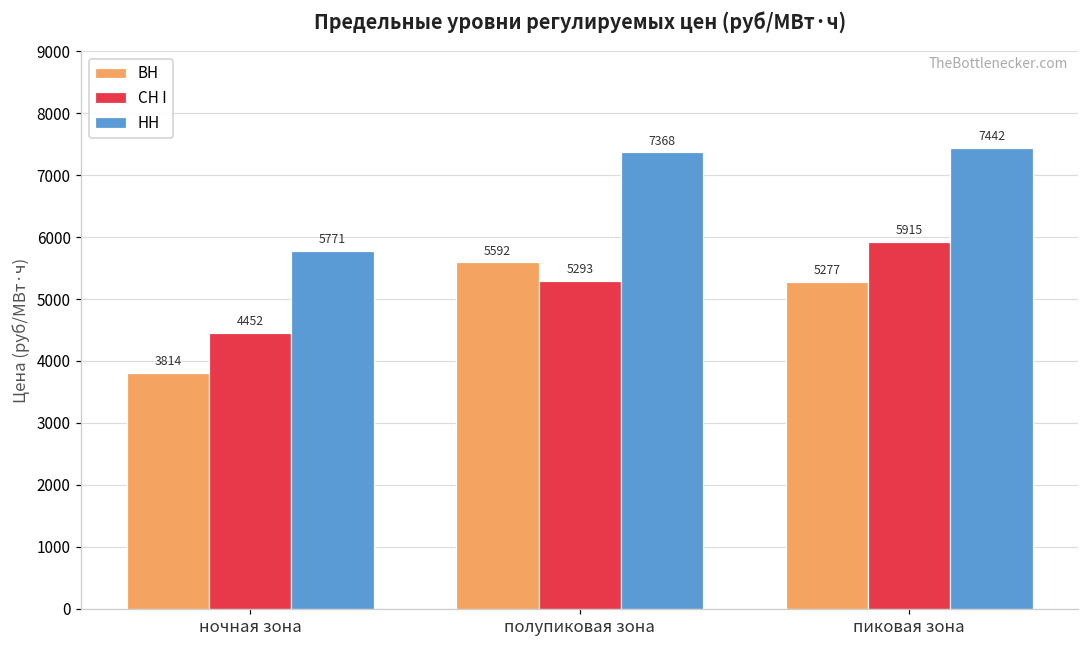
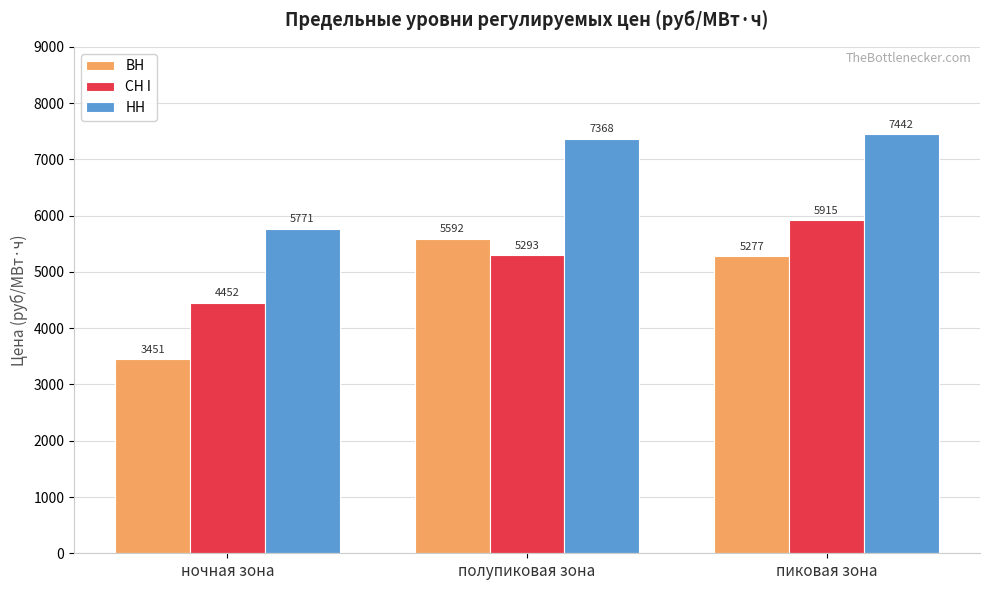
  {
    "ВН": {
-     "ночная зона": 3814,
+     "ночная зона": 3451,
      "полупиковая зона": 5592,
      "пиковая зона": 5277
    },
    "СН I": {
      "ночная зона": 4452,
      "полупиковая зона": 5293,
      "пиковая зона": 5915
    },
    "НН": {
      "ночная зона": 5771,
      "полупиковая зона": 7368,
      "пиковая зона": 7442
    }
  }
